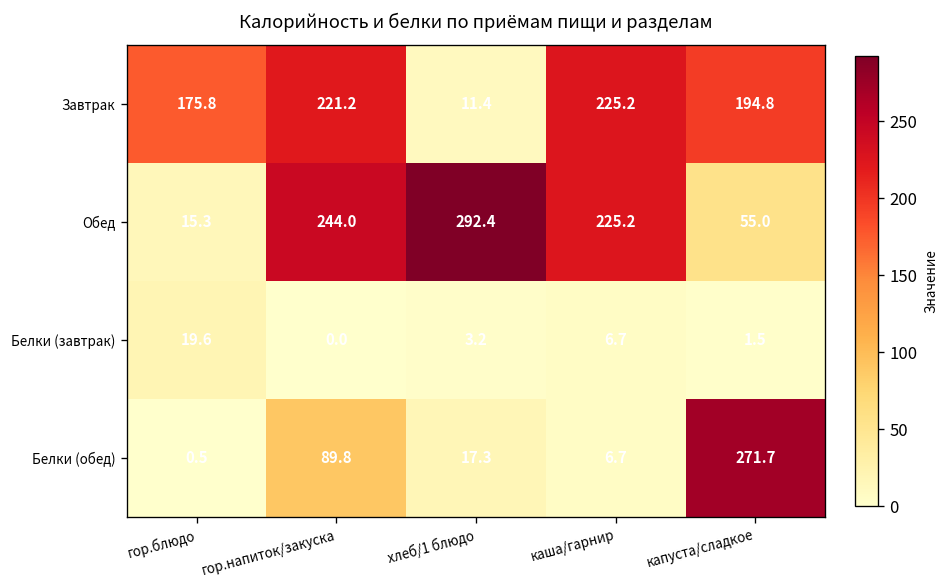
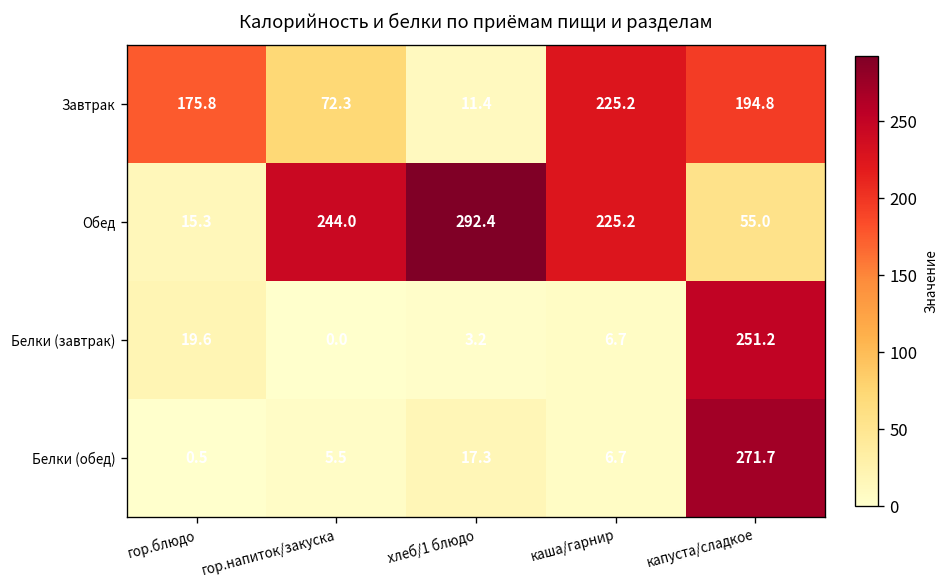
  {
    "Завтрак": {
      "гор.блюдо": 175.8,
-     "гор.напиток/закуска": 221.2,
+     "гор.напиток/закуска": 72.3,
      "хлеб/1 блюдо": 11.4,
      "каша/гарнир": 225.2,
      "капуста/сладкое": 194.8
    },
    "Обед": {
      "гор.блюдо": 15.3,
      "гор.напиток/закуска": 244.0,
      "хлеб/1 блюдо": 292.4,
      "каша/гарнир": 225.2,
      "капуста/сладкое": 55.0
    },
    "Белки (завтрак)": {
      "гор.блюдо": 19.6,
      "гор.напиток/закуска": 0.0,
      "хлеб/1 блюдо": 3.2,
      "каша/гарнир": 6.7,
-     "капуста/сладкое": 1.5
+     "капуста/сладкое": 251.2
    },
    "Белки (обед)": {
      "гор.блюдо": 0.5,
-     "гор.напиток/закуска": 89.8,
+     "гор.напиток/закуска": 5.5,
      "хлеб/1 блюдо": 17.3,
      "каша/гарнир": 6.7,
      "капуста/сладкое": 271.7
    }
  }
